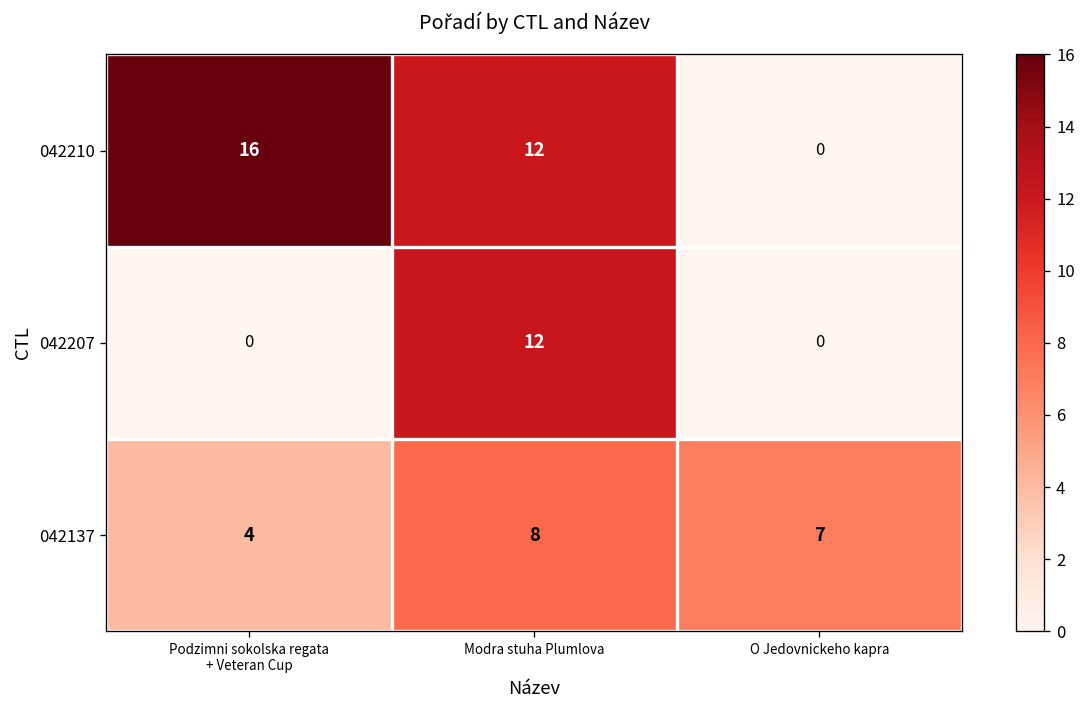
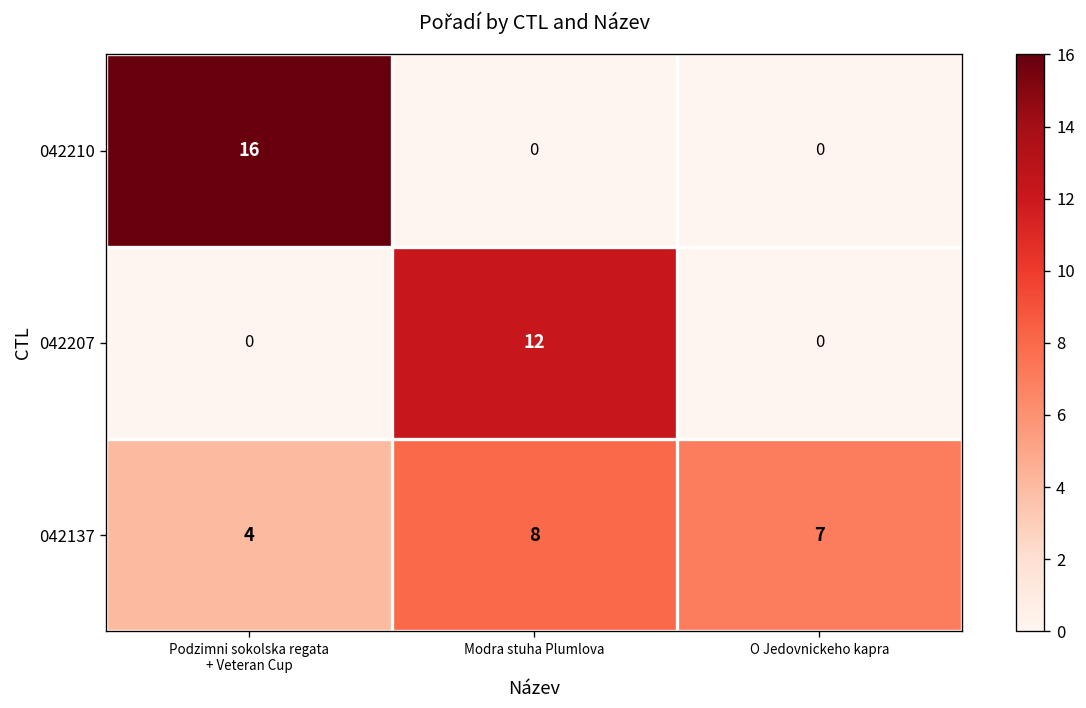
  {
    "042210": {
      "Podzimni sokolska regata + Veteran Cup": 16,
-     "Modra stuha Plumlova": 12,
+     "Modra stuha Plumlova": 0,
      "O Jedovnickeho kapra": 0
    },
    "042207": {
      "Podzimni sokolska regata + Veteran Cup": 0,
      "Modra stuha Plumlova": 12,
      "O Jedovnickeho kapra": 0
    },
    "042137": {
      "Podzimni sokolska regata + Veteran Cup": 4,
      "Modra stuha Plumlova": 8,
      "O Jedovnickeho kapra": 7
    }
  }
